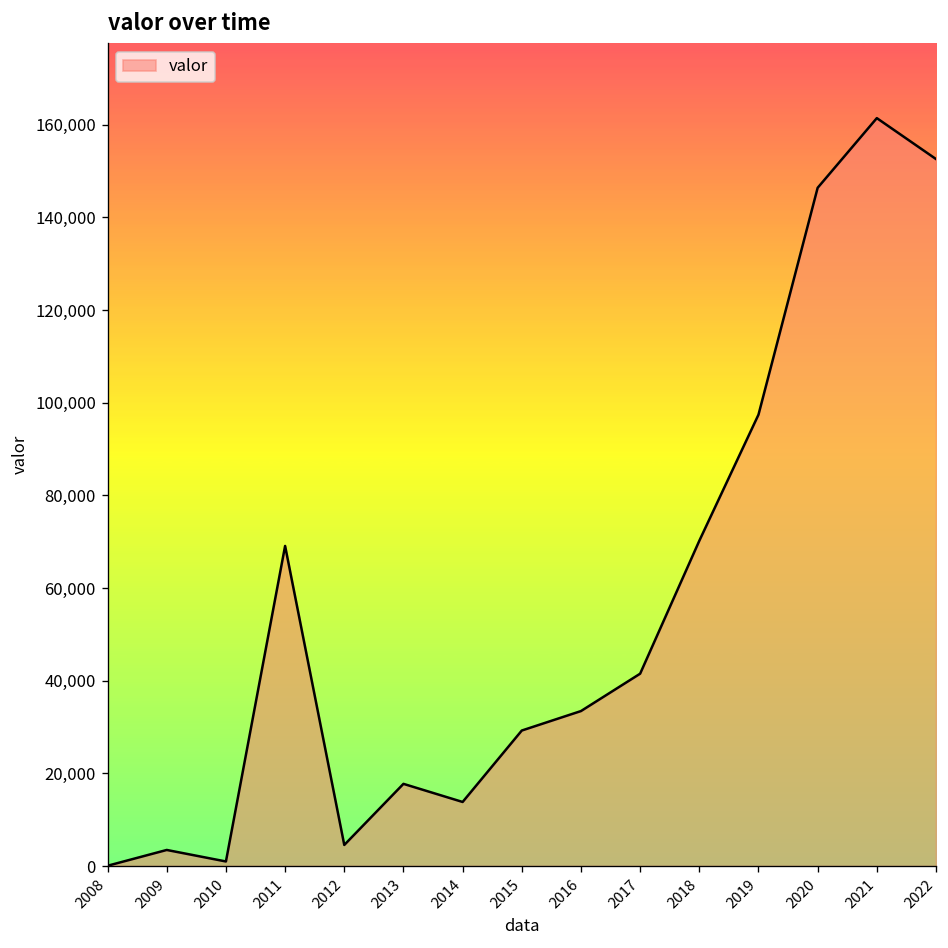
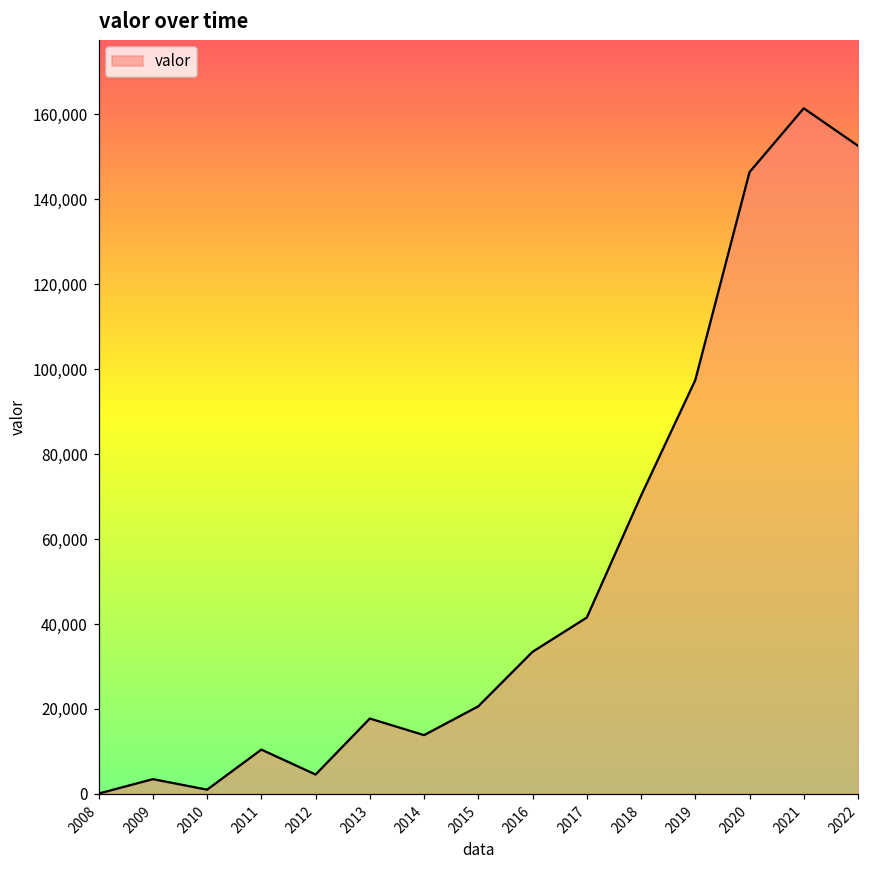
  {
    "2008": "0",
    "2009": "3,000",
    "2010": "1,000",
-   "2011": "69,000",
+   "2011": "10,000",
    "2012": "5,000",
    "2013": "18,000",
    "2014": "14,000",
-   "2015": "29,000",
+   "2015": "21,000",
    "2016": "33,000",
    "2017": "42,000",
    "2018": "70,000",
    "2019": "97,000",
    "2020": "146,000",
    "2021": "161,000",
    "2022": "153,000"
  }
